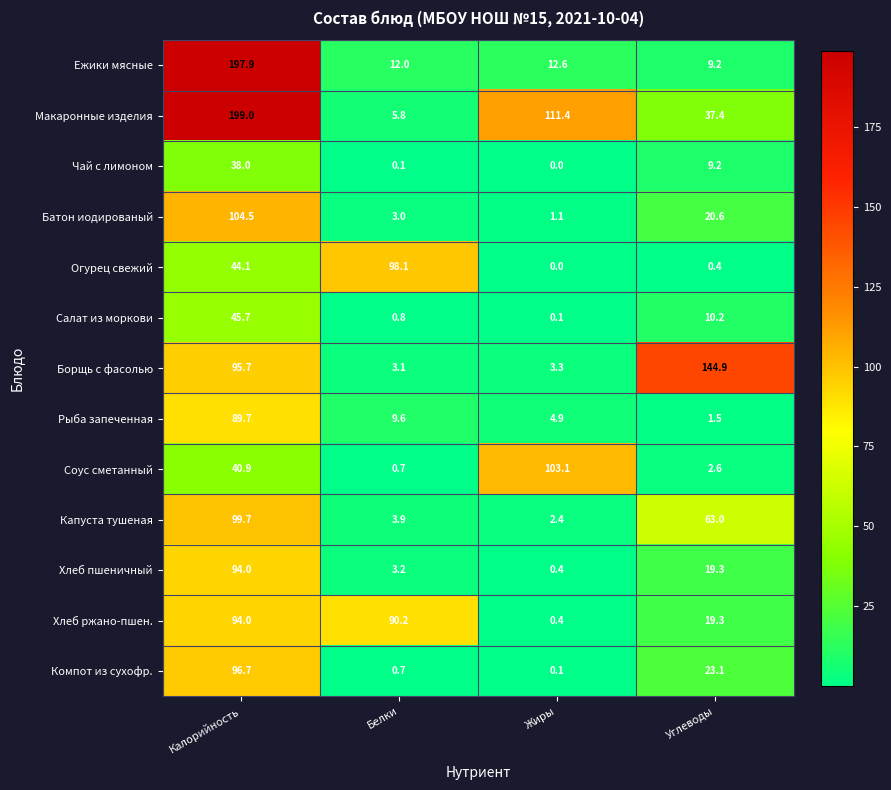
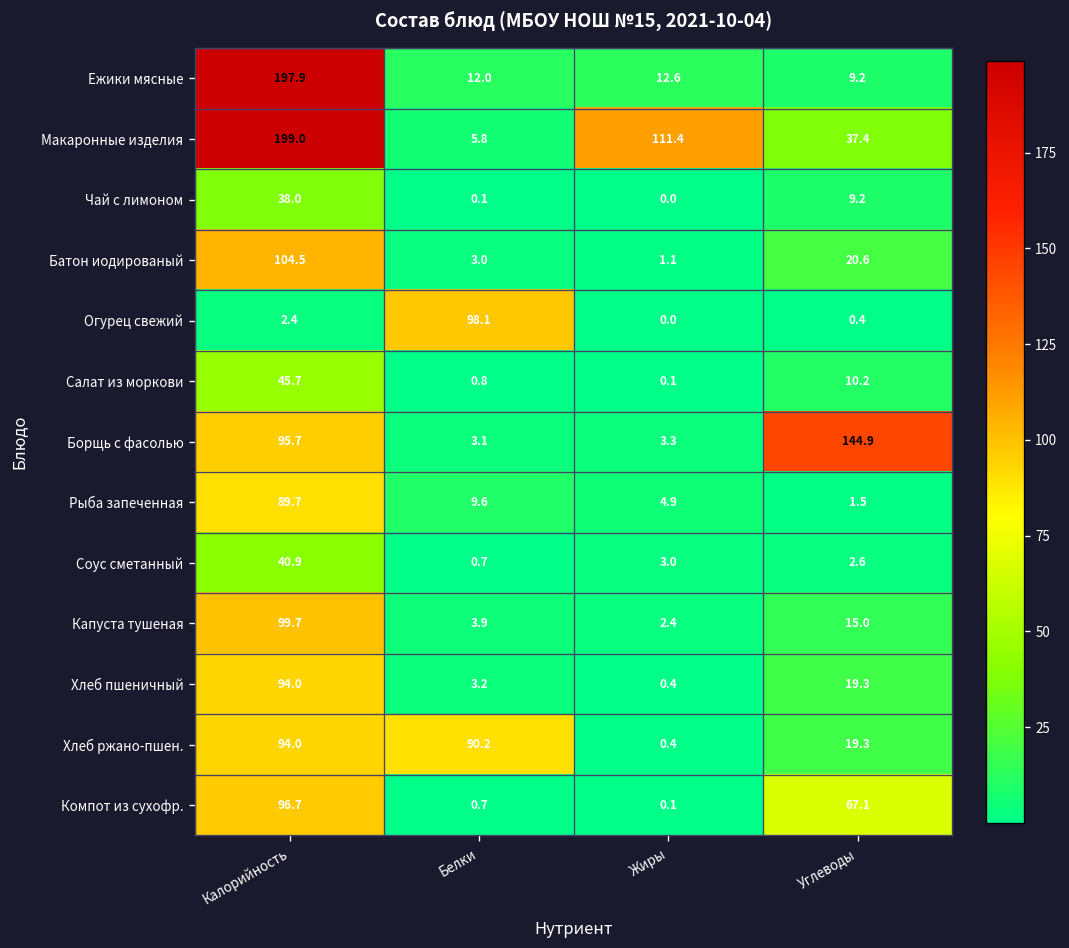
  {
    "Ежики мясные": {
      "Калорийность": 197.9,
      "Белки": 12.0,
      "Жиры": 12.6,
      "Углеводы": 9.2
    },
    "Макаронные изделия": {
      "Калорийность": 199.0,
      "Белки": 5.8,
      "Жиры": 111.4,
      "Углеводы": 37.4
    },
    "Чай с лимоном": {
      "Калорийность": 38.0,
      "Белки": 0.1,
      "Жиры": 0.0,
      "Углеводы": 9.2
    },
    "Батон иодированый": {
      "Калорийность": 104.5,
      "Белки": 3.0,
      "Жиры": 1.1,
      "Углеводы": 20.6
    },
    "Огурец свежий": {
-     "Калорийность": 44.1,
+     "Калорийность": 2.4,
      "Белки": 98.1,
      "Жиры": 0.0,
      "Углеводы": 0.4
    },
    "Салат из моркови": {
      "Калорийность": 45.7,
      "Белки": 0.8,
      "Жиры": 0.1,
      "Углеводы": 10.2
    },
    "Борщь с фасолью": {
      "Калорийность": 95.7,
      "Белки": 3.1,
      "Жиры": 3.3,
      "Углеводы": 144.9
    },
    "Рыба запеченная": {
      "Калорийность": 89.7,
      "Белки": 9.6,
      "Жиры": 4.9,
      "Углеводы": 1.5
    },
    "Соус сметанный": {
      "Калорийность": 40.9,
      "Белки": 0.7,
-     "Жиры": 103.1,
+     "Жиры": 3.0,
      "Углеводы": 2.6
    },
    "Капуста тушеная": {
      "Калорийность": 99.7,
      "Белки": 3.9,
      "Жиры": 2.4,
-     "Углеводы": 63.0
+     "Углеводы": 15.0
    },
    "Хлеб пшеничный": {
      "Калорийность": 94.0,
      "Белки": 3.2,
      "Жиры": 0.4,
      "Углеводы": 19.3
    },
    "Хлеб ржано-пшен.": {
      "Калорийность": 94.0,
      "Белки": 90.2,
      "Жиры": 0.4,
      "Углеводы": 19.3
    },
    "Компот из сухофр.": {
      "Калорийность": 96.7,
      "Белки": 0.7,
      "Жиры": 0.1,
-     "Углеводы": 23.1
+     "Углеводы": 67.1
    }
  }
